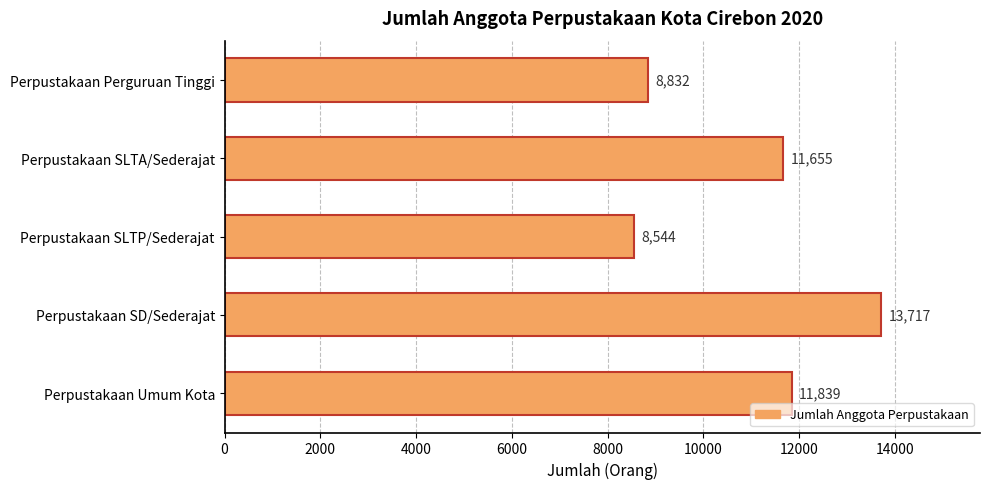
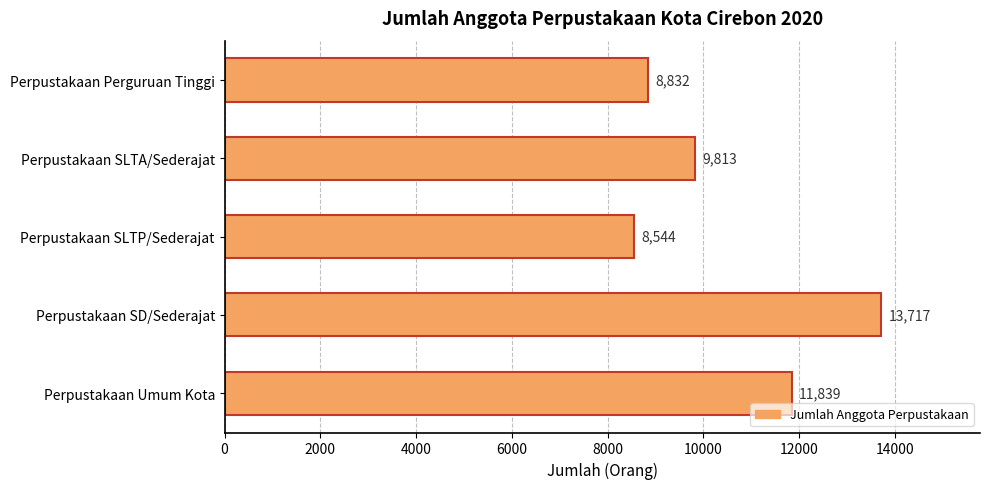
  {
    "Perpustakaan Perguruan Tinggi": "8,832",
-   "Perpustakaan SLTA/Sederajat": "11,655",
+   "Perpustakaan SLTA/Sederajat": "9,813",
    "Perpustakaan SLTP/Sederajat": "8,544",
    "Perpustakaan SD/Sederajat": "13,717",
    "Perpustakaan Umum Kota": "11,839"
  }
